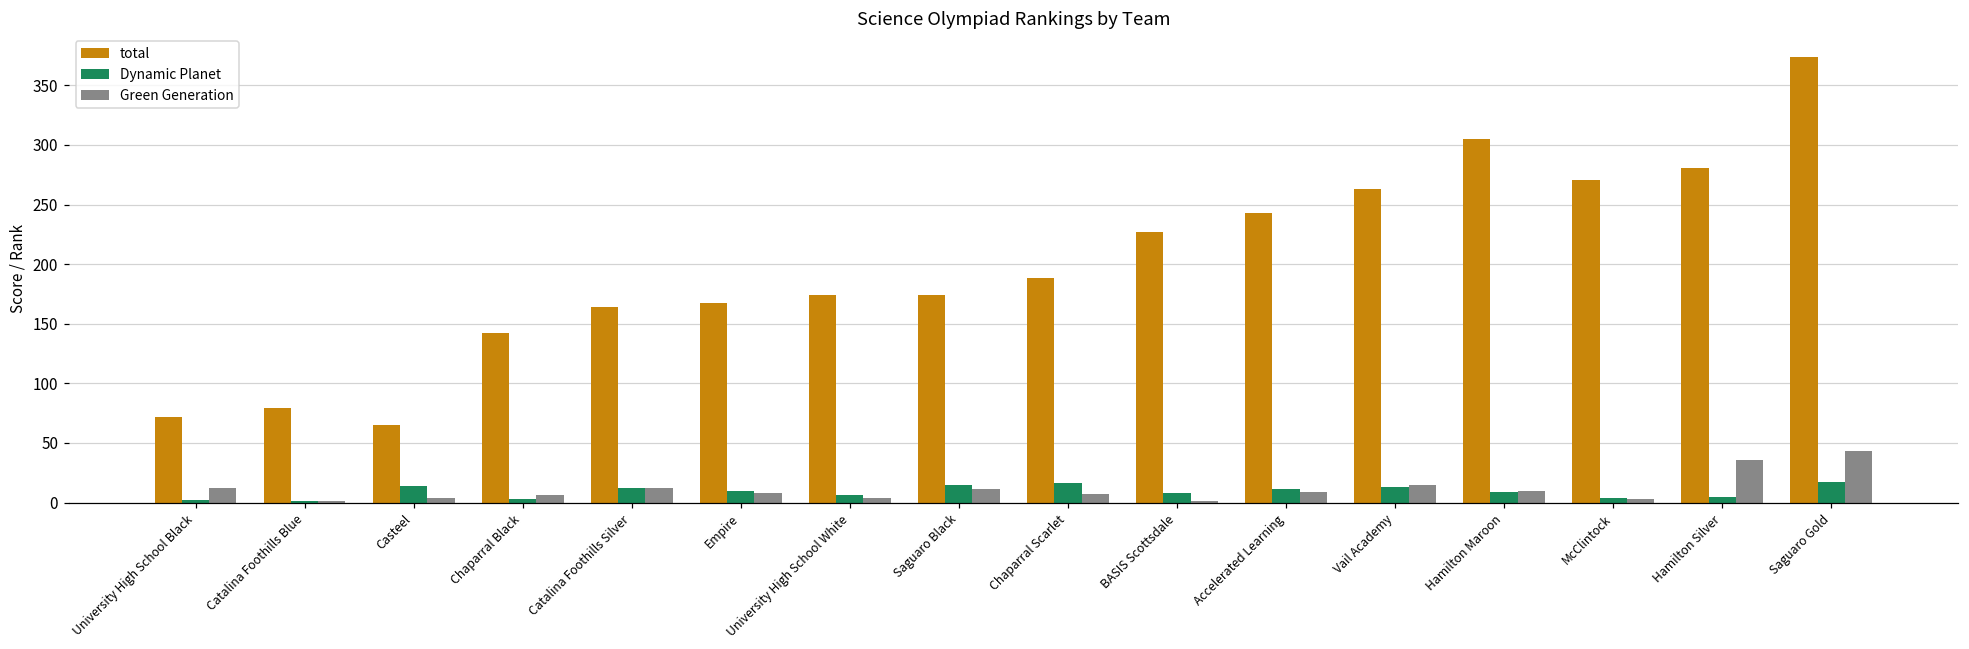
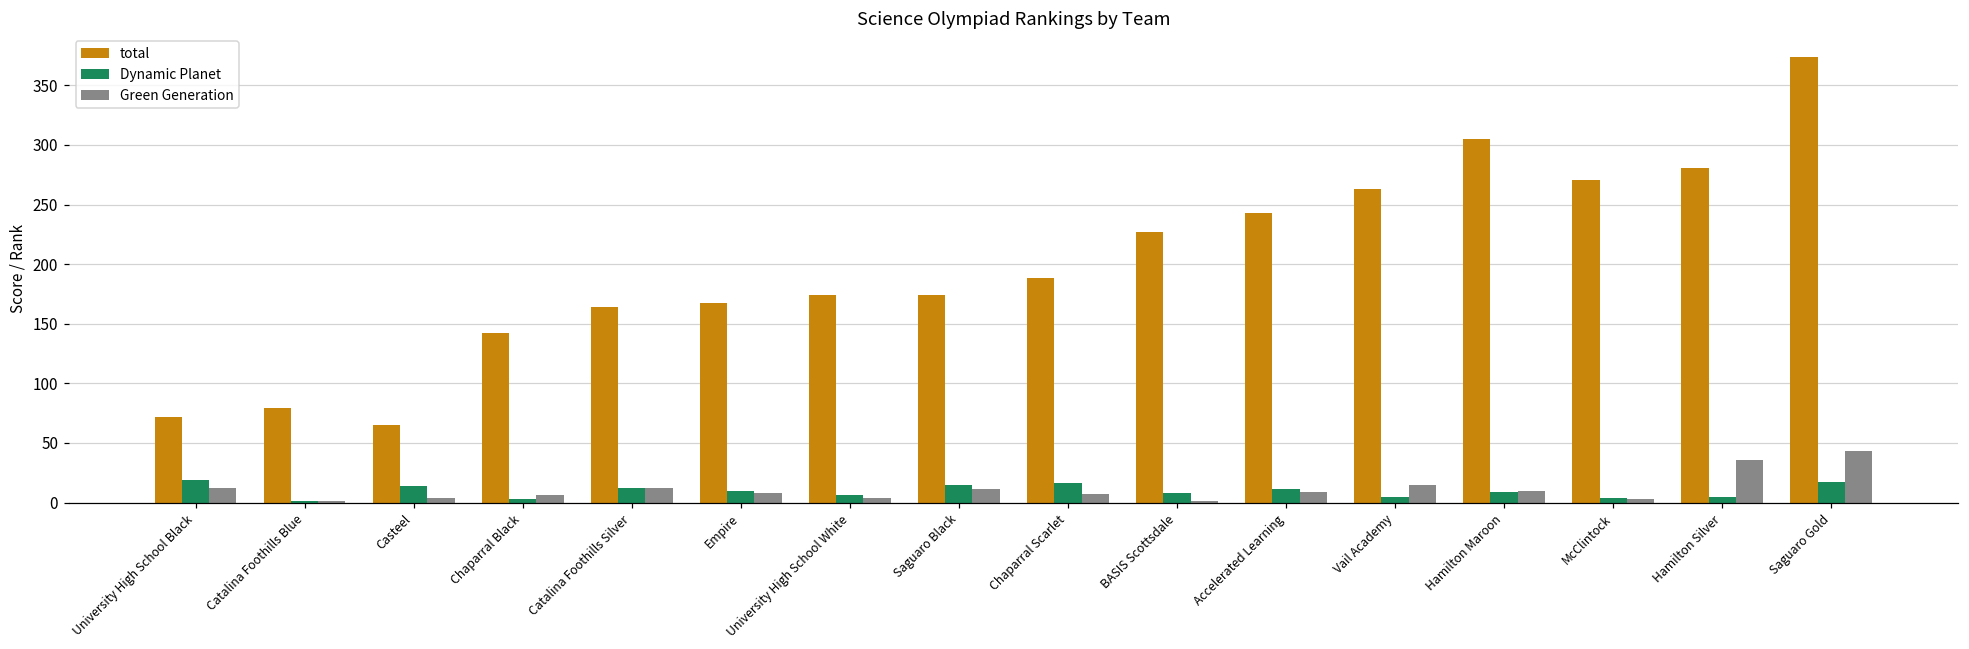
  {
    "total": {
      "University High School Black": 72,
      "Catalina Foothills Blue": 79,
      "Casteel": 65,
      "Chaparral Black": 142,
      "Catalina Foothills Silver": 164,
      "Empire": 167,
      "University High School White": 174,
      "Saguaro Black": 174,
      "Chaparral Scarlet": 188,
      "BASIS Scottsdale": 227,
      "Accelerated Learning": 243,
      "Vail Academy": 263,
      "Hamilton Maroon": 305,
      "McClintock": 271,
      "Hamilton Silver": 281,
      "Saguaro Gold": 374
    },
    "Dynamic Planet": {
-     "University High School Black": 2,
+     "University High School Black": 19,
      "Casteel": 14,
      "Chaparral Black": 3,
      "Catalina Foothills Silver": 12,
      "Empire": 10,
      "University High School White": 6,
      "Saguaro Black": 15,
      "Chaparral Scarlet": 16,
      "BASIS Scottsdale": 8,
      "Accelerated Learning": 11,
-     "Vail Academy": 13,
+     "Vail Academy": 5,
      "Hamilton Maroon": 9,
      "McClintock": 4,
      "Hamilton Silver": 5,
      "Saguaro Gold": 17
    },
    "Green Generation": {
      "University High School Black": 12,
      "Casteel": 4,
      "Chaparral Black": 6,
      "Catalina Foothills Silver": 12,
      "Empire": 8,
      "University High School White": 4,
      "Saguaro Black": 11,
      "Chaparral Scarlet": 7,
      "Accelerated Learning": 9,
      "Vail Academy": 15,
      "Hamilton Maroon": 10,
      "McClintock": 3,
      "Hamilton Silver": 36,
      "Saguaro Gold": 43
    }
  }
